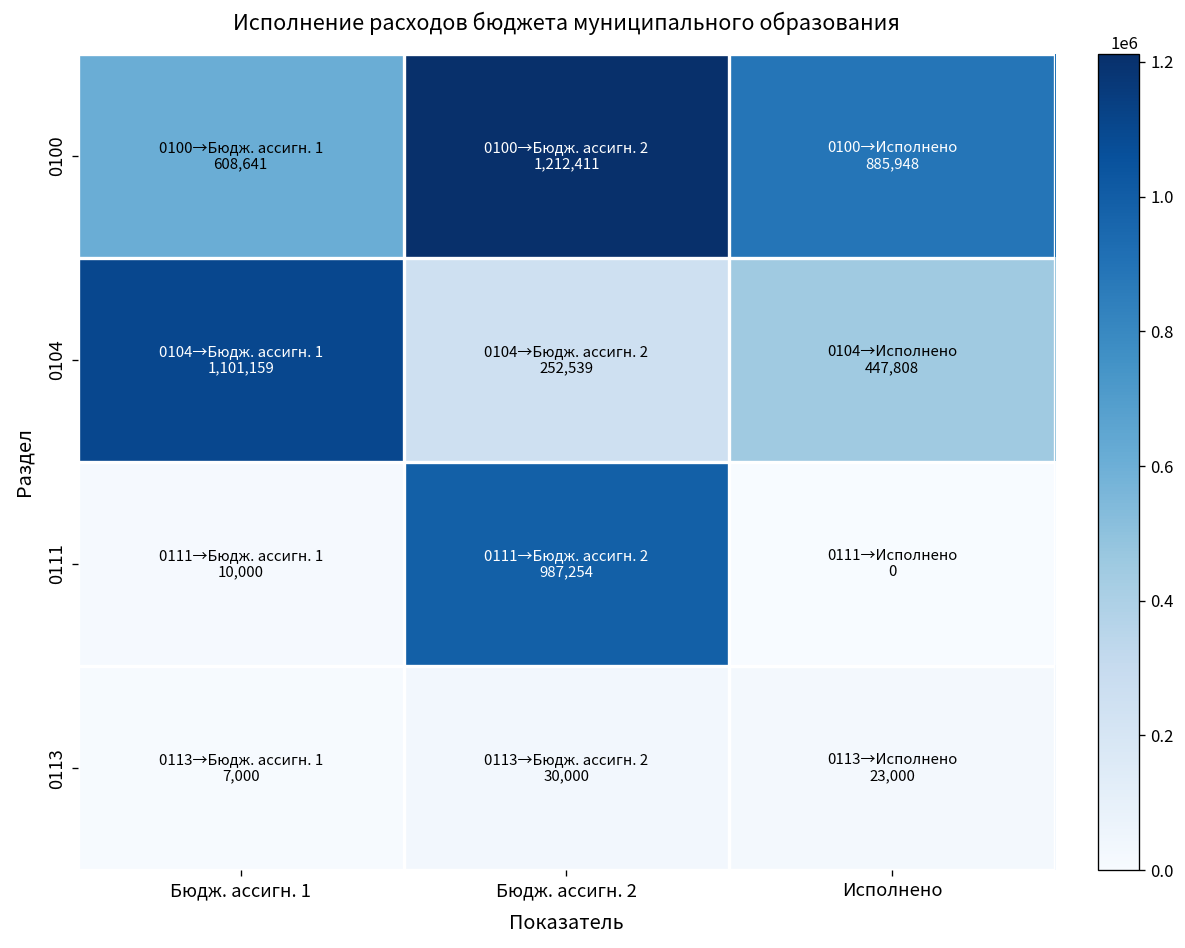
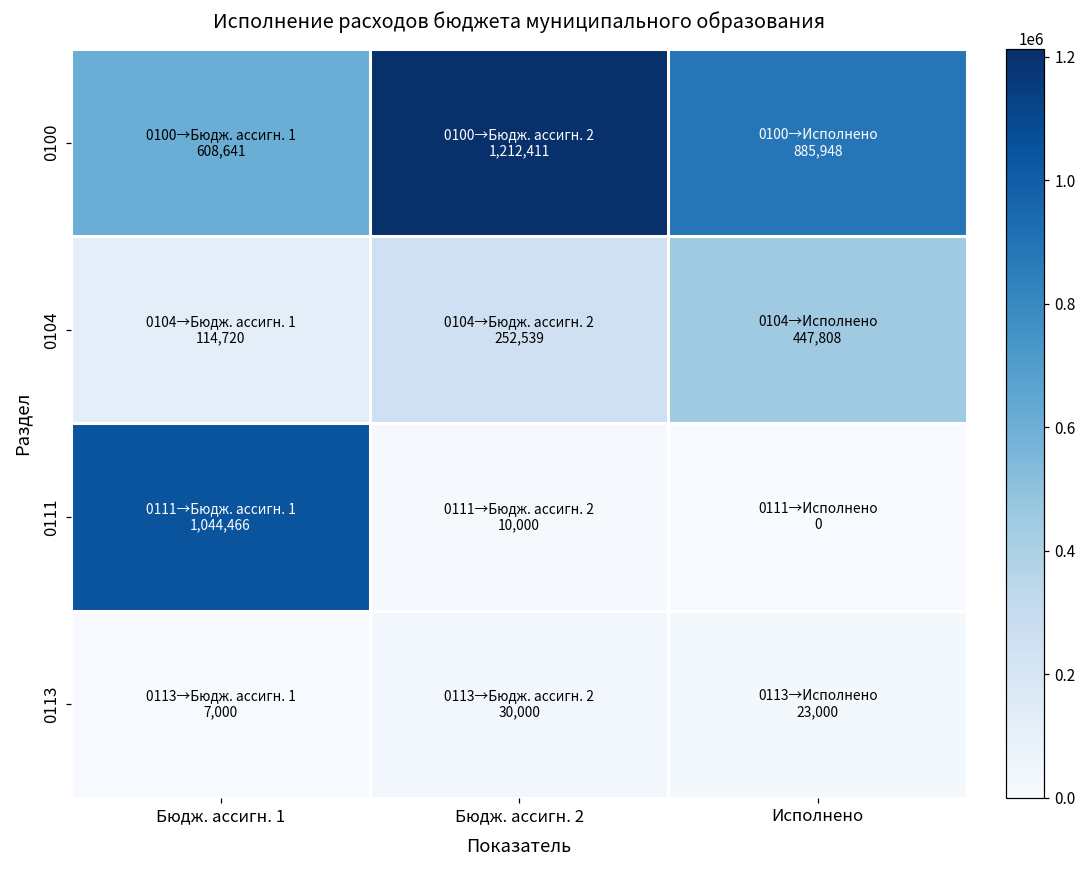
  {
    "0104": {
-     "Бюдж. ассигн. 1": "1,101,159"
+     "Бюдж. ассигн. 1": "114,720"
    },
    "0111": {
-     "Бюдж. ассигн. 1": "10,000",
-     "Бюдж. ассигн. 2": "987,254"
+     "Бюдж. ассигн. 1": "1,044,466",
+     "Бюдж. ассигн. 2": "10,000"
    }
  }
